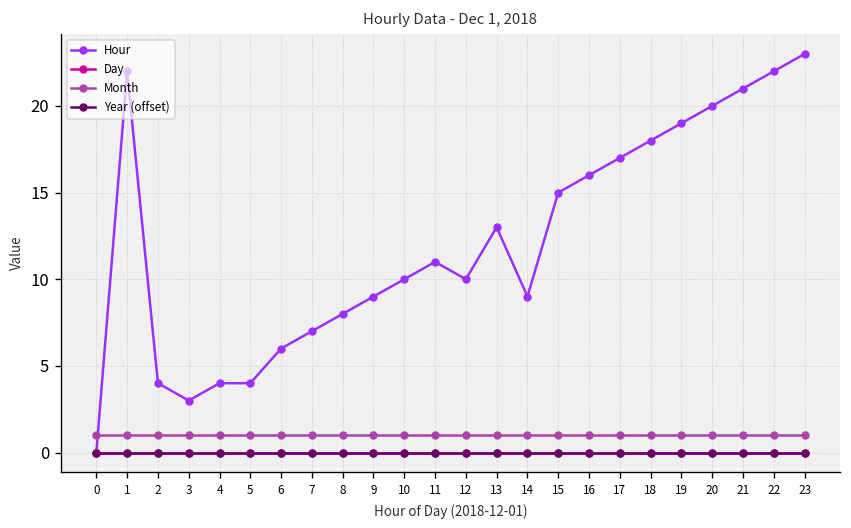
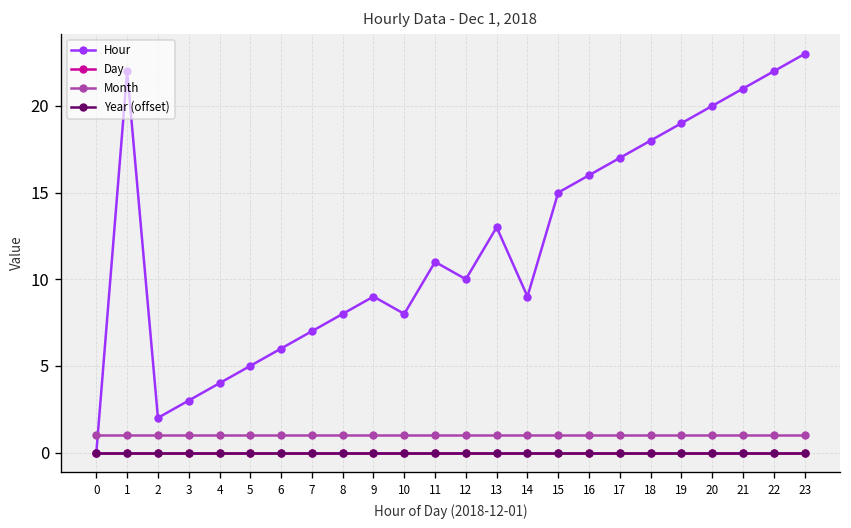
  {
    "Hour": {
-     "2": 4,
+     "2": 2,
      "3": 3,
      "4": 4,
-     "5": 4,
+     "5": 5,
      "6": 6,
      "7": 7,
      "8": 8,
      "9": 9,
-     "10": 10,
+     "10": 8,
      "11": 11,
      "12": 10,
      "13": 13,
      "14": 9,
      "15": 15,
      "16": 16,
      "17": 17,
      "18": 18,
      "19": 19,
      "20": 20,
      "21": 21,
      "22": 22,
      "23": 23
    },
    "Year (offset)": {
      "1": 0,
      "2": 0,
      "3": 0,
      "4": 0,
      "5": 0,
      "6": 0,
      "7": 0,
      "8": 0,
      "9": 0,
      "10": 0,
      "11": 0,
      "12": 0,
      "13": 0,
      "14": 0,
      "15": 0,
      "16": 0,
      "17": 0,
      "18": 0,
      "19": 0,
      "20": 0,
      "21": 0,
      "22": 0,
      "23": 0
    },
    "Month": {
      "0": 1,
      "1": 1,
      "2": 1,
      "3": 1,
      "4": 1,
      "5": 1,
      "6": 1,
      "7": 1,
      "8": 1,
      "9": 1,
      "10": 1,
      "11": 1,
      "12": 1,
      "13": 1,
      "14": 1,
      "15": 1,
      "16": 1,
      "17": 1,
      "18": 1,
      "19": 1,
      "20": 1,
      "21": 1,
      "22": 1,
      "23": 1
    }
  }
